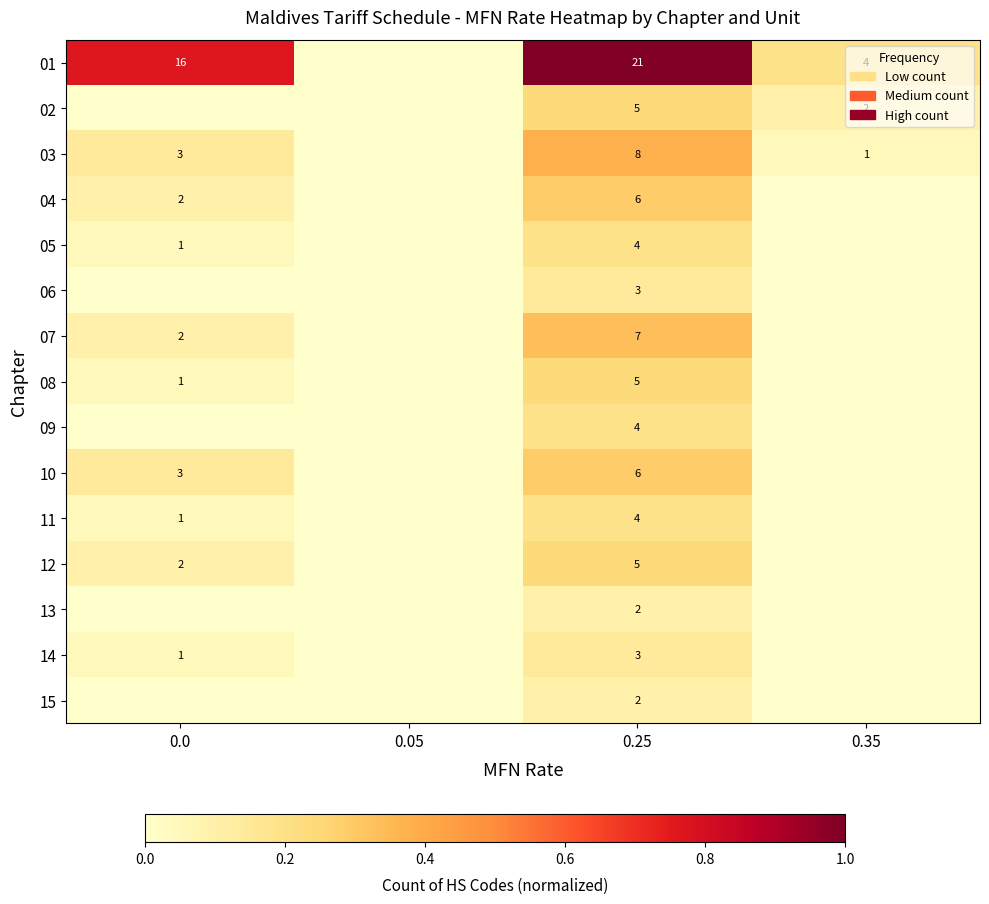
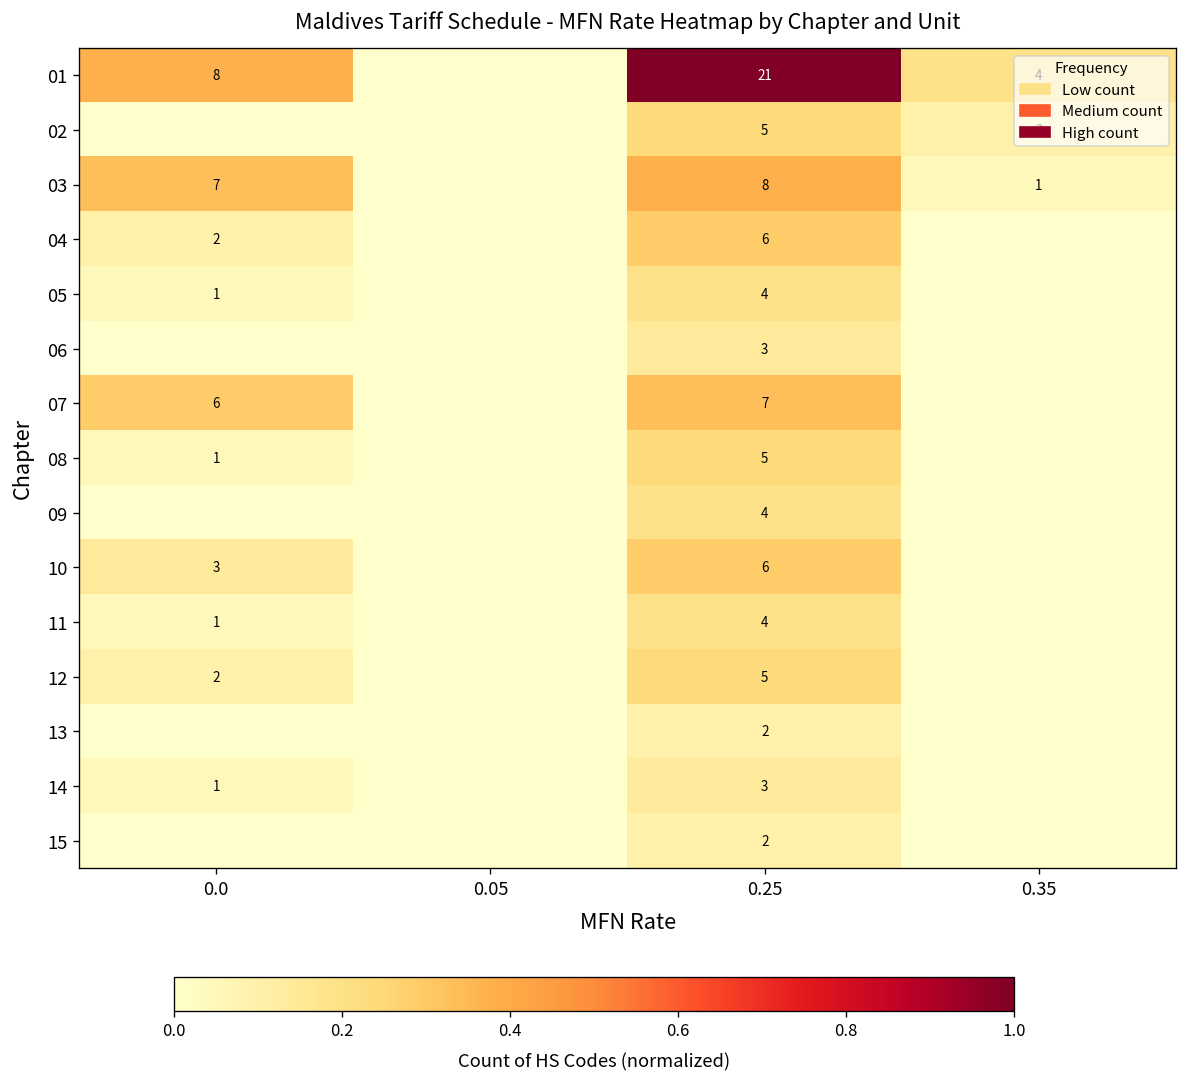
  {
    "01": {
-     "0.0": 16,
+     "0.0": 8,
      "0.25": 21
    },
    "02": {
      "0.25": 5
    },
    "03": {
-     "0.0": 3,
+     "0.0": 7,
      "0.25": 8,
      "0.35": 1
    },
    "04": {
      "0.0": 2,
      "0.25": 6
    },
    "05": {
      "0.0": 1,
      "0.25": 4
    },
    "06": {
      "0.25": 3
    },
    "07": {
-     "0.0": 2,
+     "0.0": 6,
      "0.25": 7
    },
    "08": {
      "0.0": 1,
      "0.25": 5
    },
    "09": {
      "0.25": 4
    },
    "10": {
      "0.0": 3,
      "0.25": 6
    },
    "11": {
      "0.0": 1,
      "0.25": 4
    },
    "12": {
      "0.0": 2,
      "0.25": 5
    },
    "13": {
      "0.25": 2
    },
    "14": {
      "0.0": 1,
      "0.25": 3
    },
    "15": {
      "0.25": 2
    }
  }
